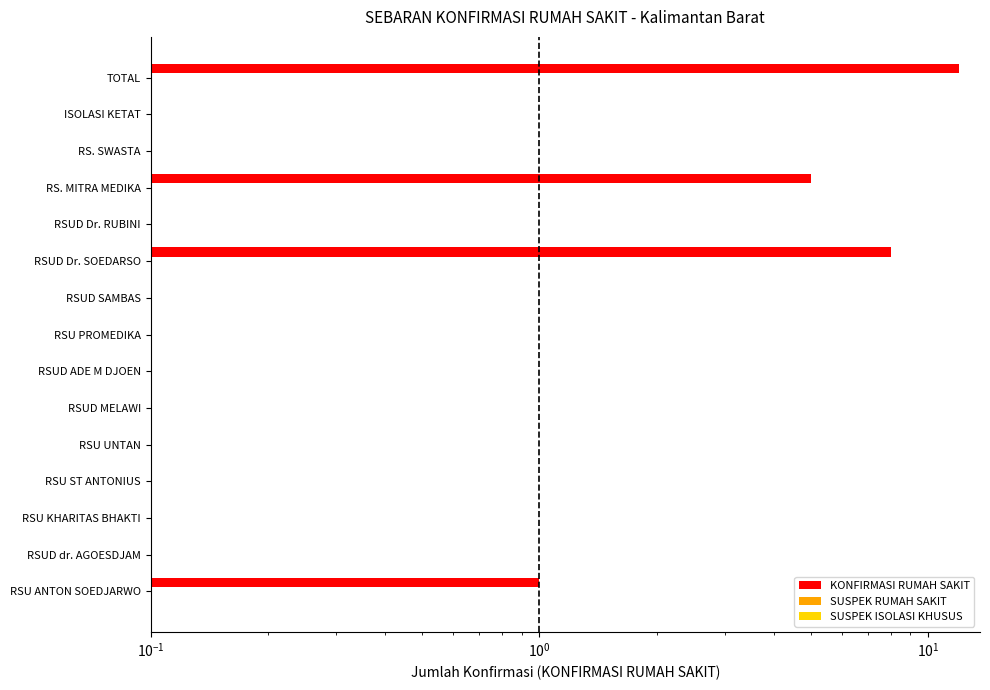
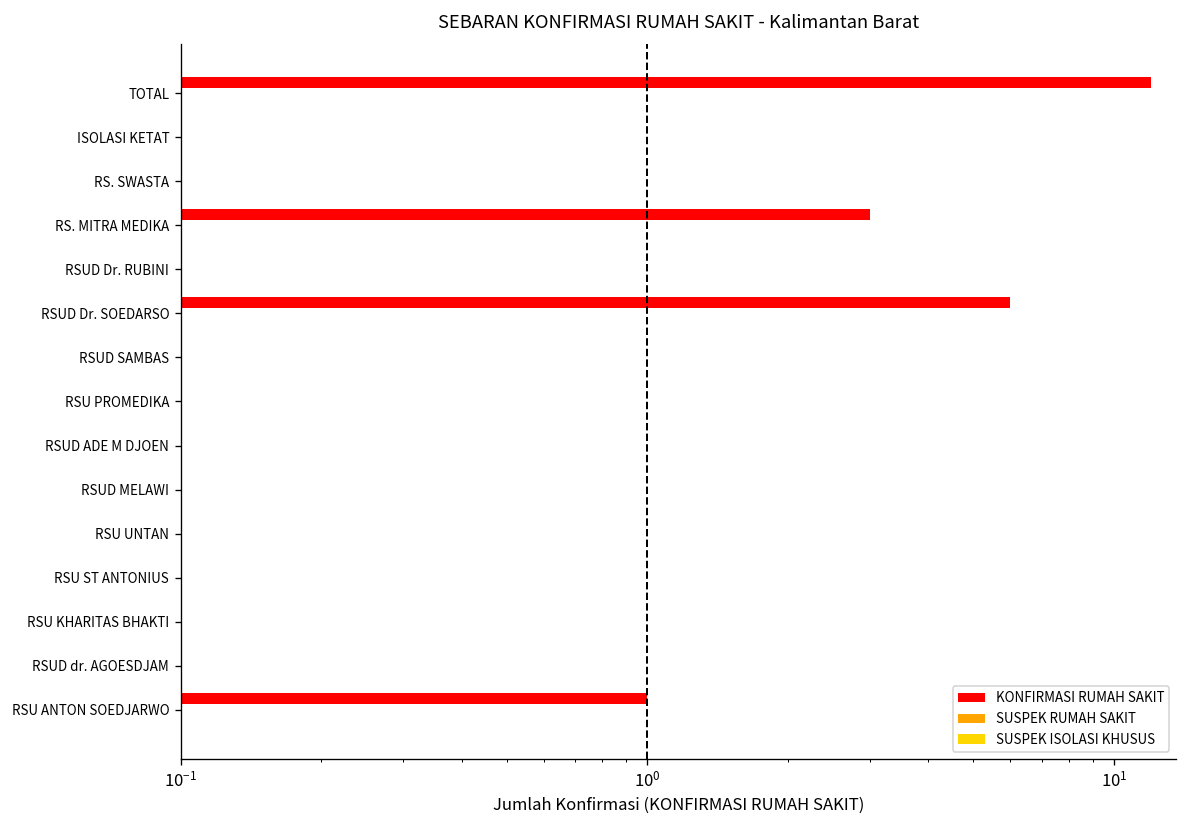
  {
    "KONFIRMASI RUMAH SAKIT": {
      "TOTAL": 12,
-     "RS. MITRA MEDIKA": 5,
-     "RSUD Dr. SOEDARSO": 8,
+     "RS. MITRA MEDIKA": 3,
+     "RSUD Dr. SOEDARSO": 6,
      "RSU ANTON SOEDJARWO": 1
    }
  }
